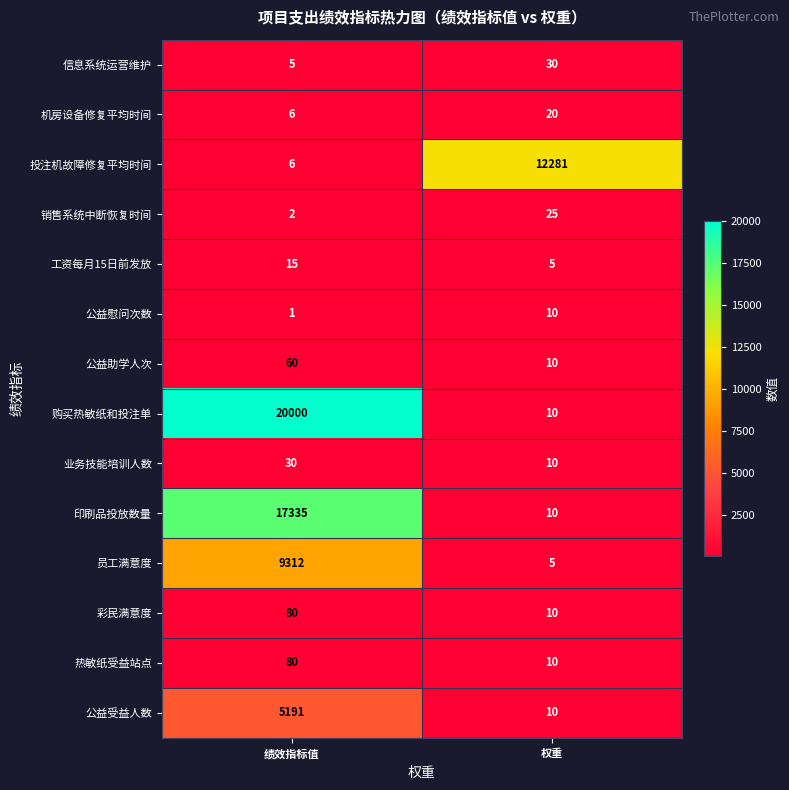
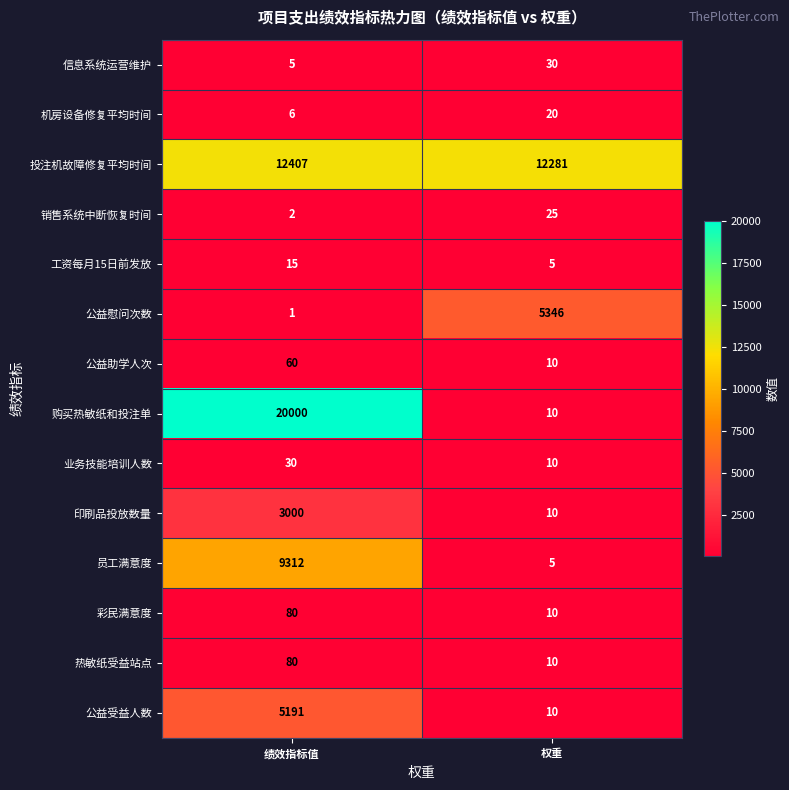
  {
    "信息系统运营维护": {
      "绩效指标值": 5,
      "权重": 30
    },
    "机房设备修复平均时间": {
      "绩效指标值": 6,
      "权重": 20
    },
    "投注机故障修复平均时间": {
-     "绩效指标值": 6,
+     "绩效指标值": 12407,
      "权重": 12281
    },
    "销售系统中断恢复时间": {
      "绩效指标值": 2,
      "权重": 25
    },
    "工资每月15日前发放": {
      "绩效指标值": 15,
      "权重": 5
    },
    "公益慰问次数": {
      "绩效指标值": 1,
-     "权重": 10
+     "权重": 5346
    },
    "公益助学人次": {
      "绩效指标值": 60,
      "权重": 10
    },
    "购买热敏纸和投注单": {
      "绩效指标值": 20000,
      "权重": 10
    },
    "业务技能培训人数": {
      "绩效指标值": 30,
      "权重": 10
    },
    "印刷品投放数量": {
-     "绩效指标值": 17335,
+     "绩效指标值": 3000,
      "权重": 10
    },
    "员工满意度": {
      "绩效指标值": 9312,
      "权重": 5
    },
    "彩民满意度": {
      "绩效指标值": 80,
      "权重": 10
    },
    "热敏纸受益站点": {
      "绩效指标值": 80,
      "权重": 10
    },
    "公益受益人数": {
      "绩效指标值": 5191,
      "权重": 10
    }
  }
